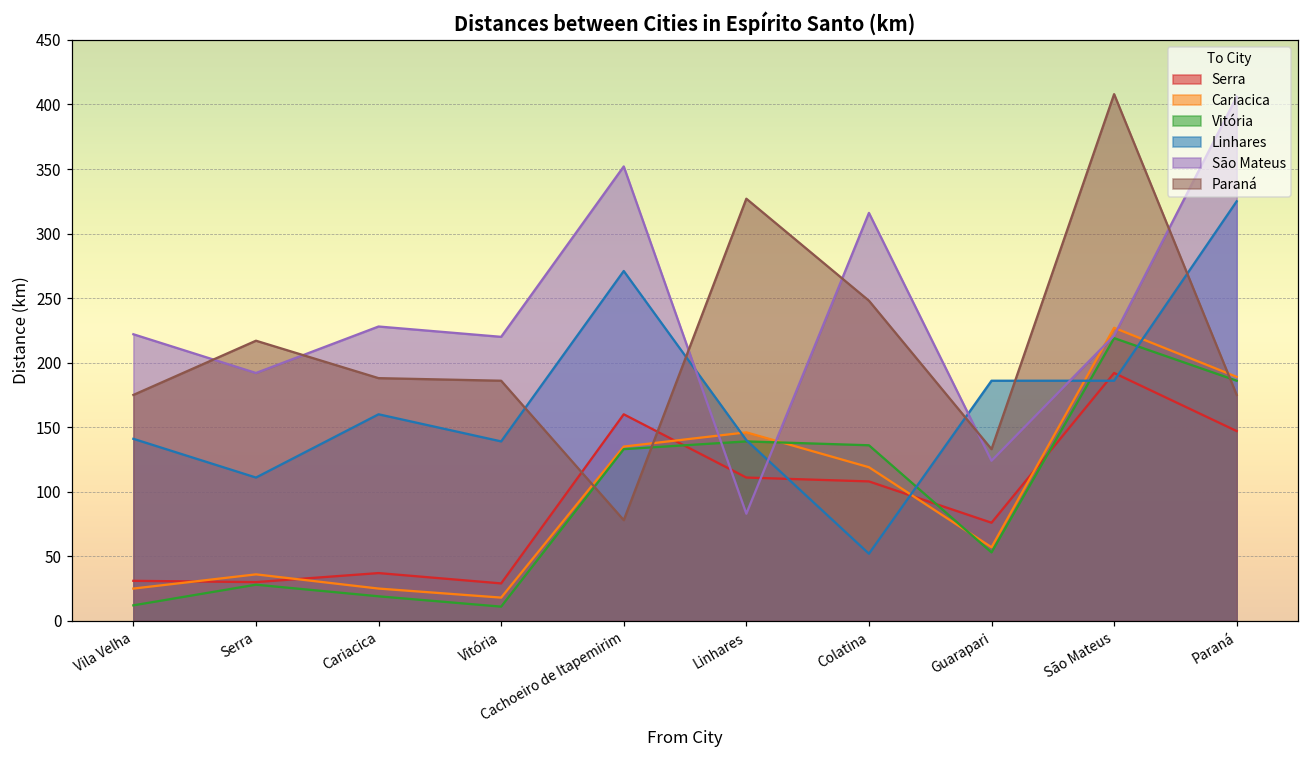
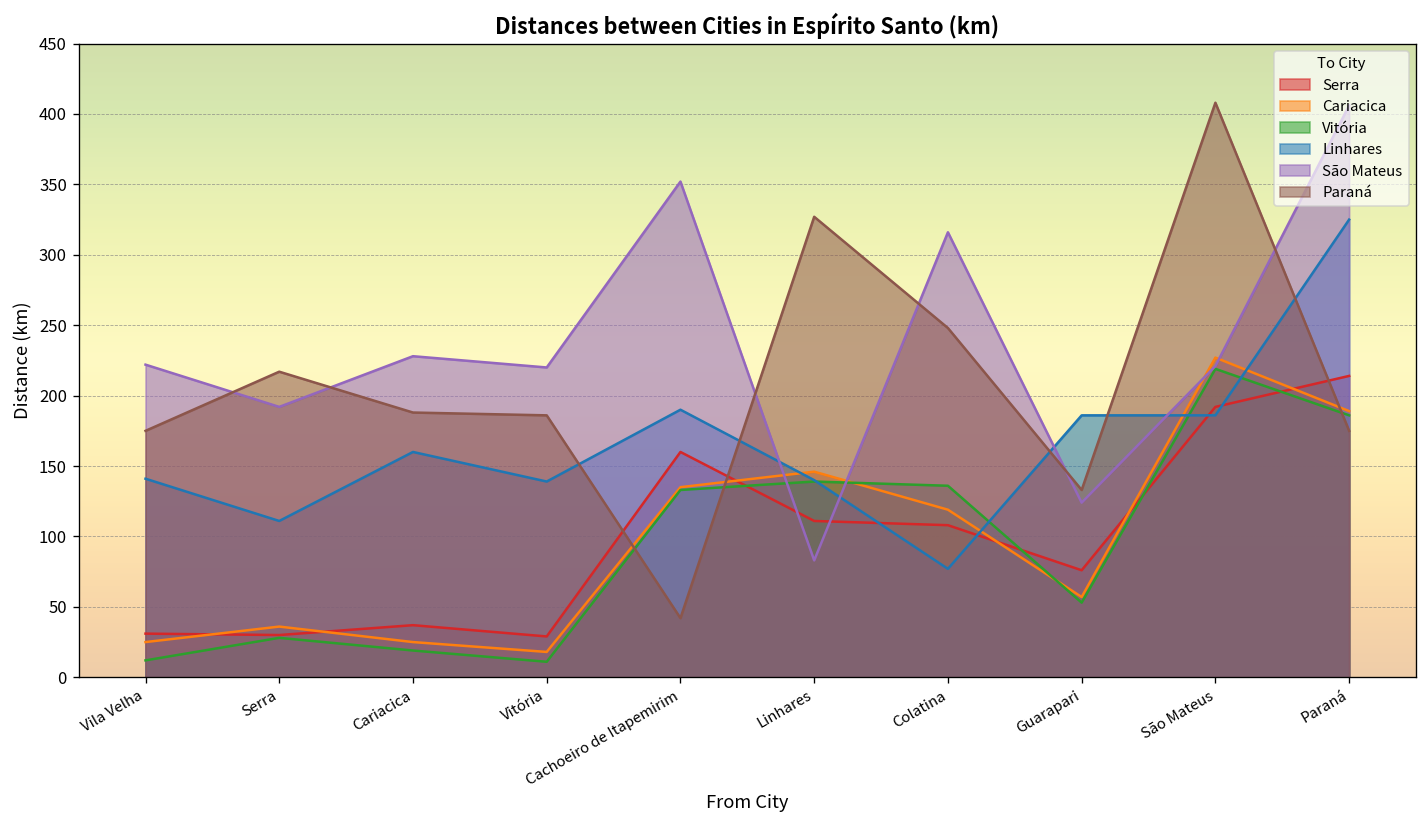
  {
    "Serra": {
      "Vila Velha": 31,
      "Cariacica": 37,
      "Vitória": 29,
      "Cachoeiro de Itapemirim": 160,
      "Linhares": 111,
      "Colatina": 108,
      "Guarapari": 76,
      "São Mateus": 192,
-     "Paraná": 147
+     "Paraná": 214
    },
    "Cariacica": {
      "Vila Velha": 25,
      "Serra": 36,
      "Cariacica": 25,
      "Vitória": 18,
      "Linhares": 146,
      "Colatina": 119,
      "Guarapari": 57,
      "São Mateus": 227,
      "Paraná": 189
    },
    "Vitória": {
      "Vila Velha": 12,
      "Cariacica": 19,
      "Vitória": 11,
      "Colatina": 136,
      "Guarapari": 53,
      "Paraná": 186
    },
    "Linhares": {
      "Vila Velha": 141,
      "Serra": 111,
      "Cariacica": 160,
      "Vitória": 139,
-     "Cachoeiro de Itapemirim": 271,
-     "Colatina": 52,
+     "Cachoeiro de Itapemirim": 190,
+     "Colatina": 77,
      "Guarapari": 186,
      "São Mateus": 186,
      "Paraná": 325
    },
    "São Mateus": {
      "Vila Velha": 222,
      "Serra": 192,
      "Cariacica": 228,
      "Vitória": 220,
      "Cachoeiro de Itapemirim": 352,
      "Linhares": 83,
      "Colatina": 316,
      "Guarapari": 124
    },
    "Paraná": {
      "Vila Velha": 175,
      "Serra": 217,
      "Cariacica": 188,
      "Vitória": 186,
-     "Cachoeiro de Itapemirim": 78,
+     "Cachoeiro de Itapemirim": 42,
      "Linhares": 327,
      "Colatina": 248,
      "Guarapari": 133,
      "São Mateus": 408,
      "Paraná": 175
    }
  }
